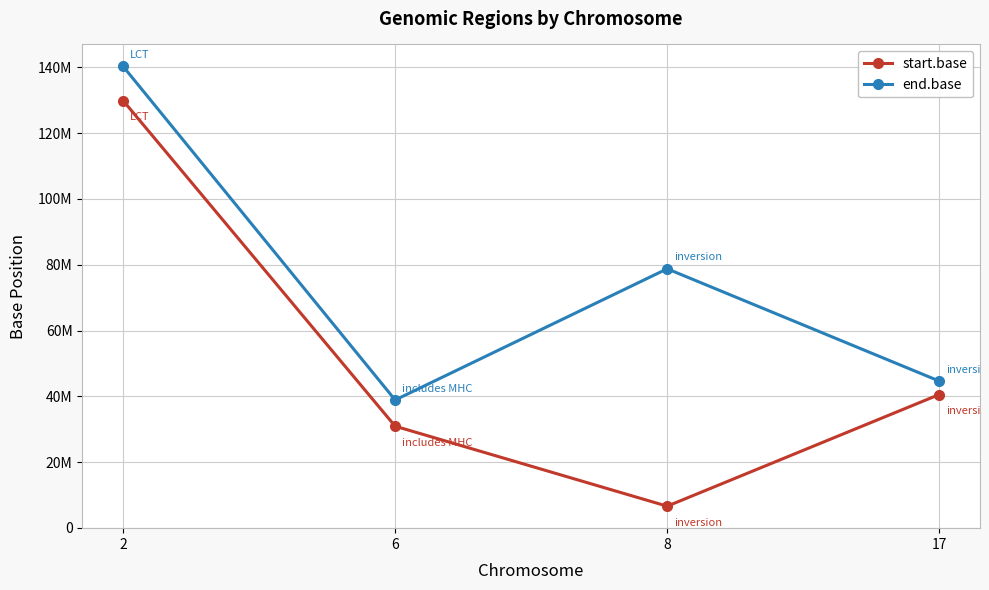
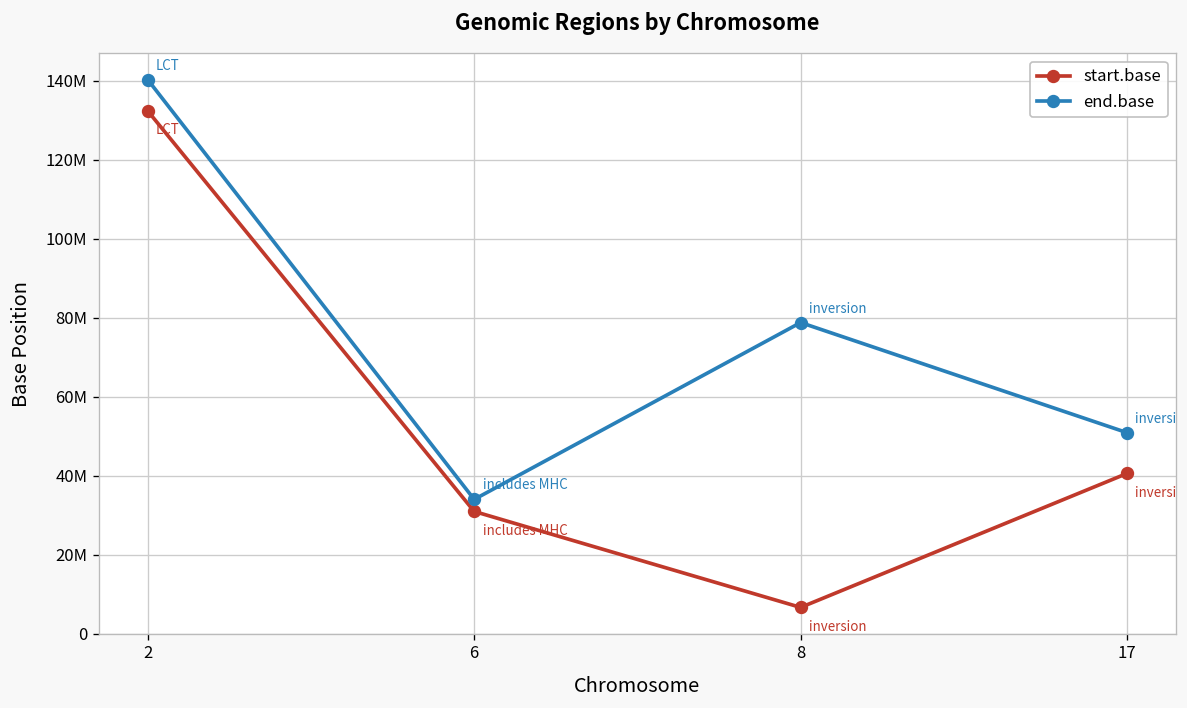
  {
    "start.base": {
-     "2": 130000000,
+     "2": 132000000,
      "6": 31000000,
      "8": 7000000,
      "17": 41000000
    },
    "end.base": {
      "2": 140000000,
-     "6": 39000000,
+     "6": 34000000,
      "8": 79000000,
-     "17": 45000000
+     "17": 51000000
    }
  }
